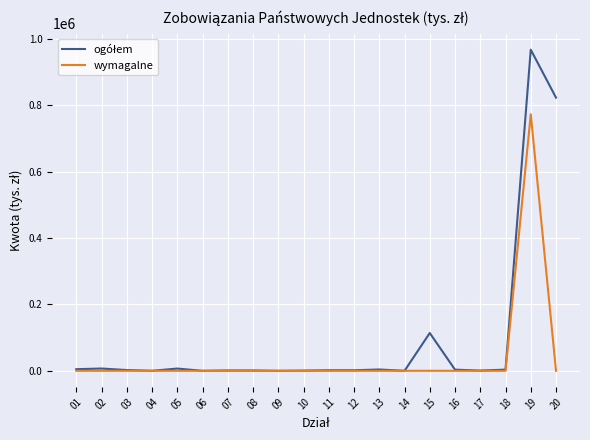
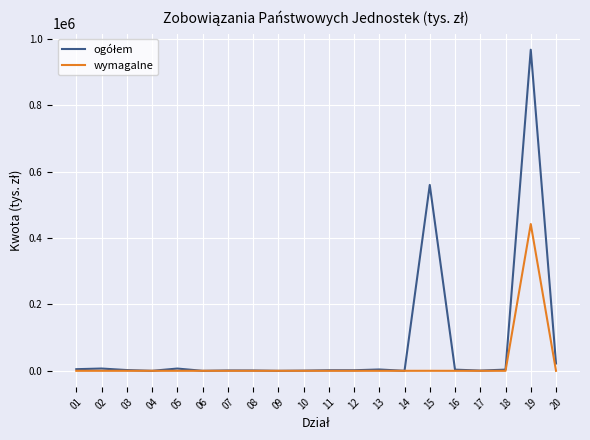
  {
    "ogółem": {
-     "15": 110000,
+     "15": 560000,
      "19": 970000,
-     "20": 820000
+     "20": 20000
    },
    "wymagalne": {
      "15": 0,
-     "19": 770000,
+     "19": 440000,
      "20": 0
    }
  }
